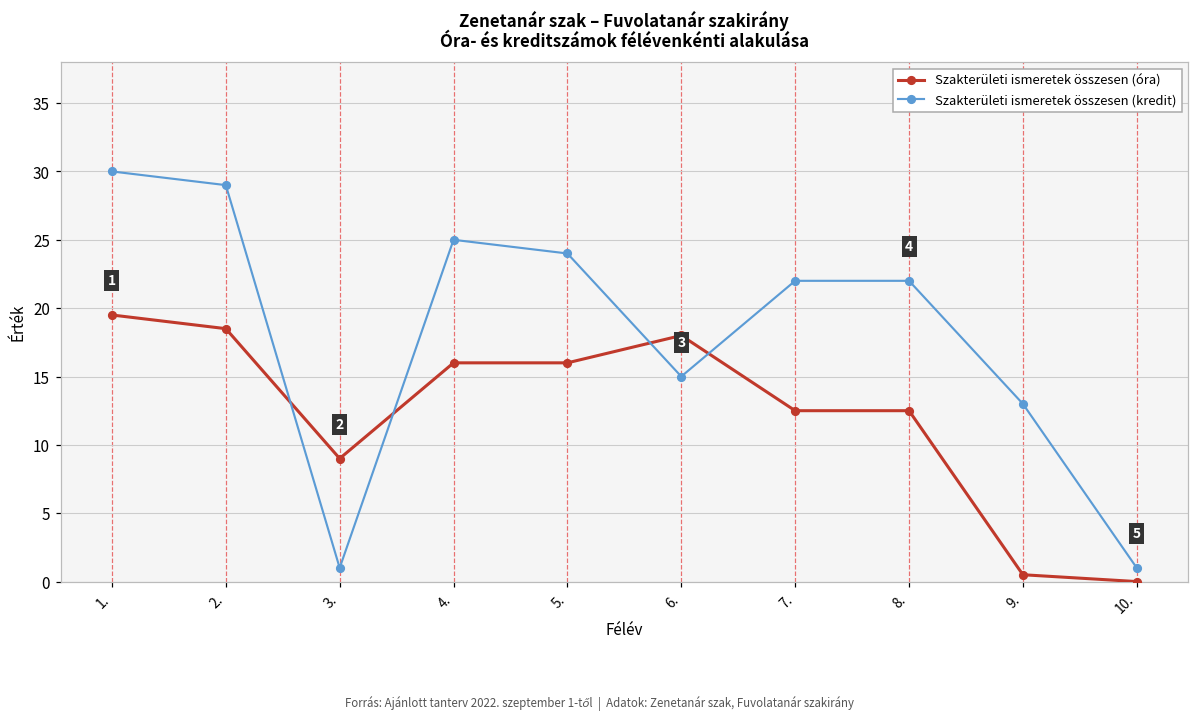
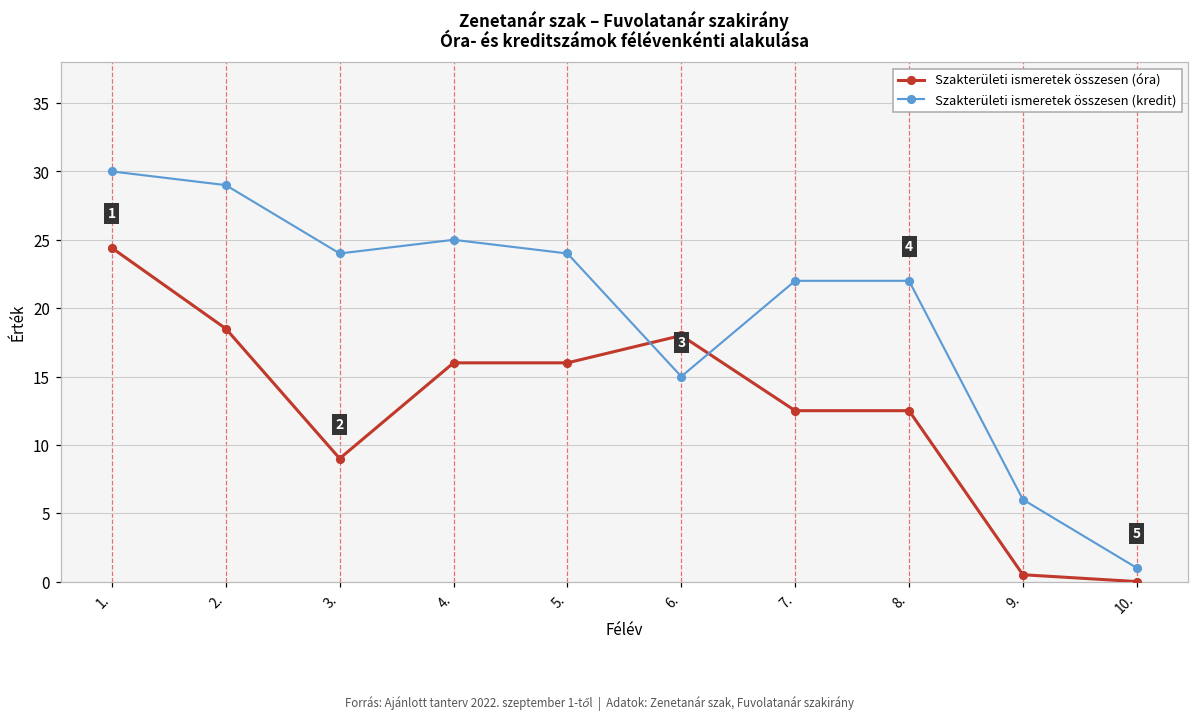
  {
    "Szakterületi ismeretek összesen (óra)": {
-     "1.": 19.5,
+     "1.": 24.4,
      "2.": 18.5,
      "4.": 16.0,
      "5.": 16.0,
      "7.": 12.5,
      "8.": 12.5,
      "9.": 0.5,
      "10.": 0.0
    },
    "Szakterületi ismeretek összesen (kredit)": {
      "1.": 30,
      "2.": 29,
-     "3.": 1,
+     "3.": 24,
      "4.": 25,
      "5.": 24,
      "6.": 15,
      "7.": 22,
-     "9.": 13
+     "9.": 6
    }
  }
